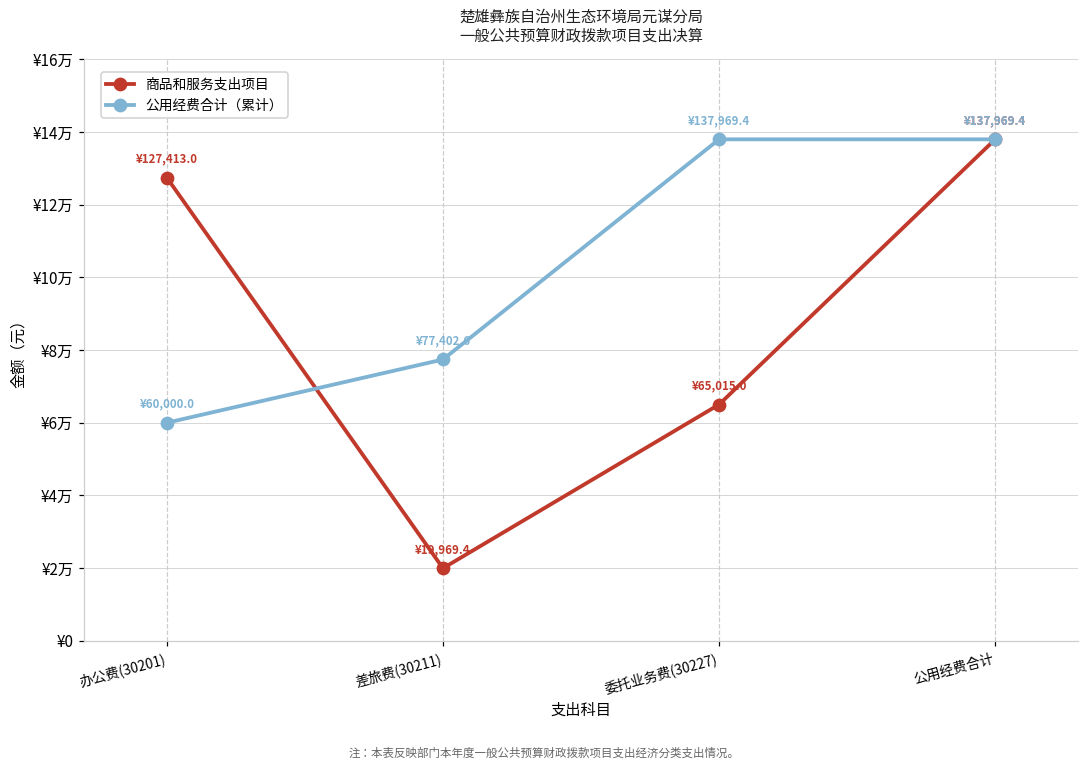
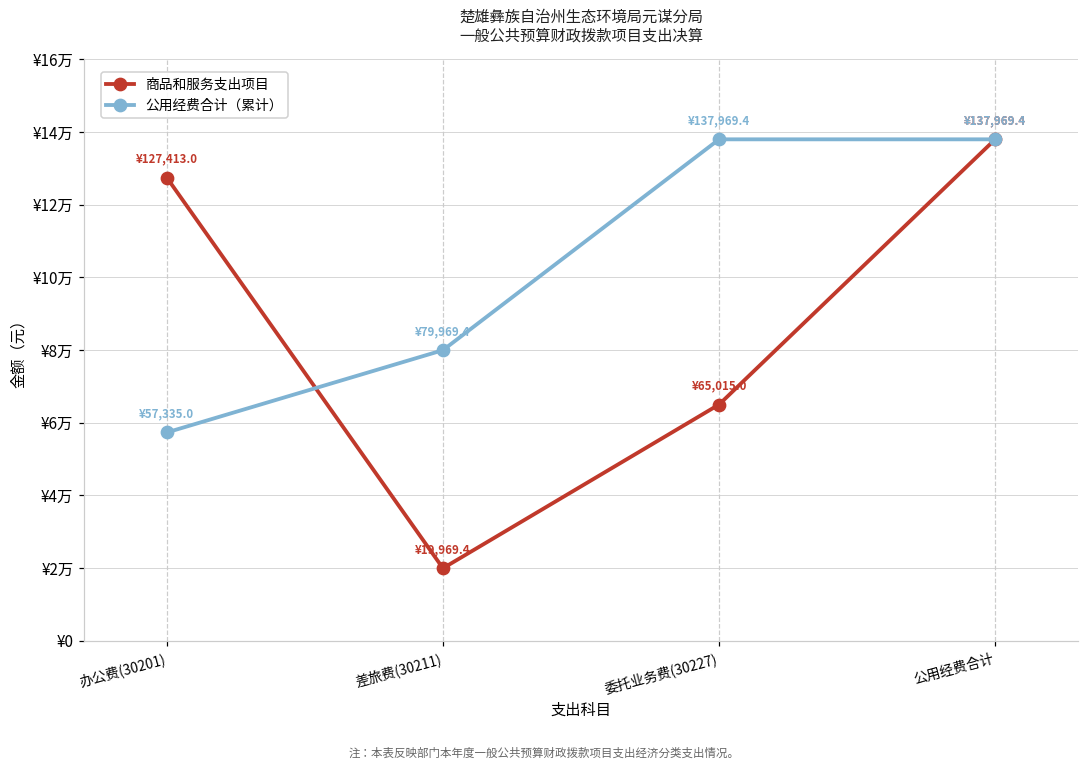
  {
    "商品和服务支出项目": {
      "办公费(30201)": "¥127,413.0",
      "差旅费(30211)": "¥19,969.4",
      "委托业务费(30227)": "¥65,015.0"
    },
    "公用经费合计（累计）": {
-     "办公费(30201)": "¥60,000.0",
-     "差旅费(30211)": "¥77,402.6",
+     "办公费(30201)": "¥57,335.0",
+     "差旅费(30211)": "¥79,969.4",
      "委托业务费(30227)": "¥137,969.4"
    }
  }
